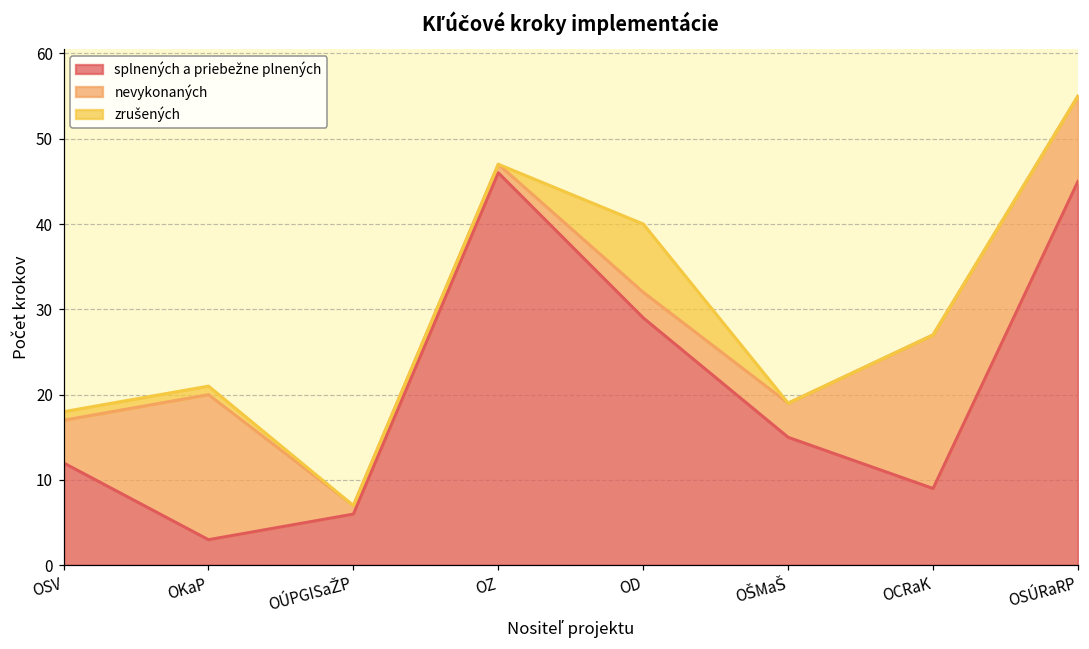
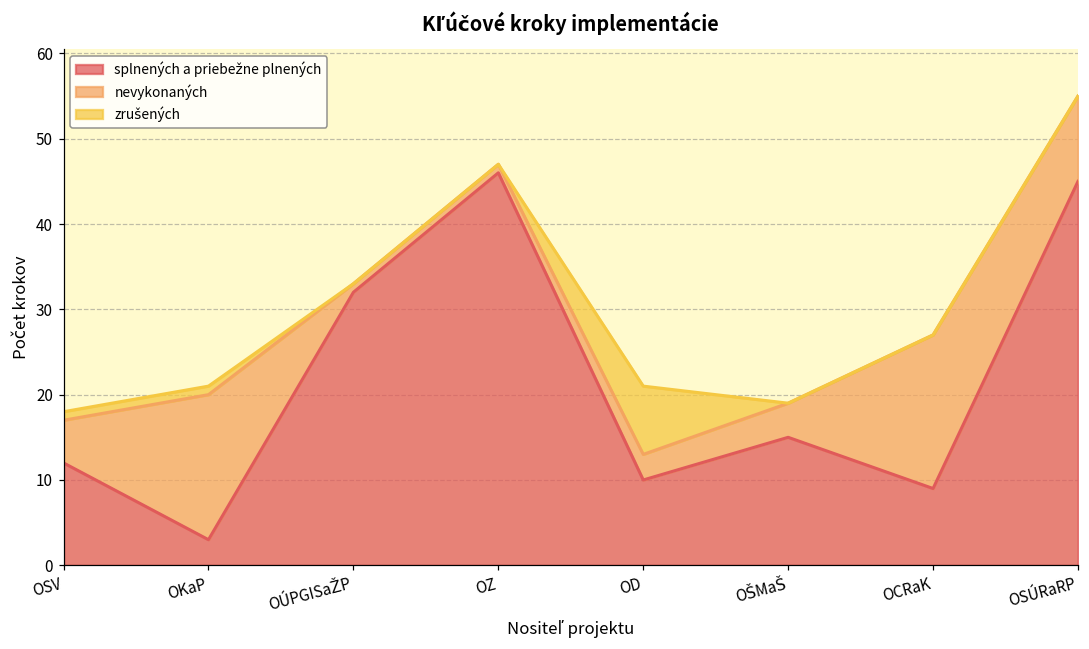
  {
    "splnených a priebežne plnených": {
      "OSV": 12,
      "OKaP": 3,
-     "OÚPGISaŽP": 6,
+     "OÚPGISaŽP": 32,
      "OZ": 46,
-     "OD": 29,
+     "OD": 10,
      "OŠMaŠ": 15,
      "OCRaK": 9,
      "OSÚRaRP": 45
    }
  }
